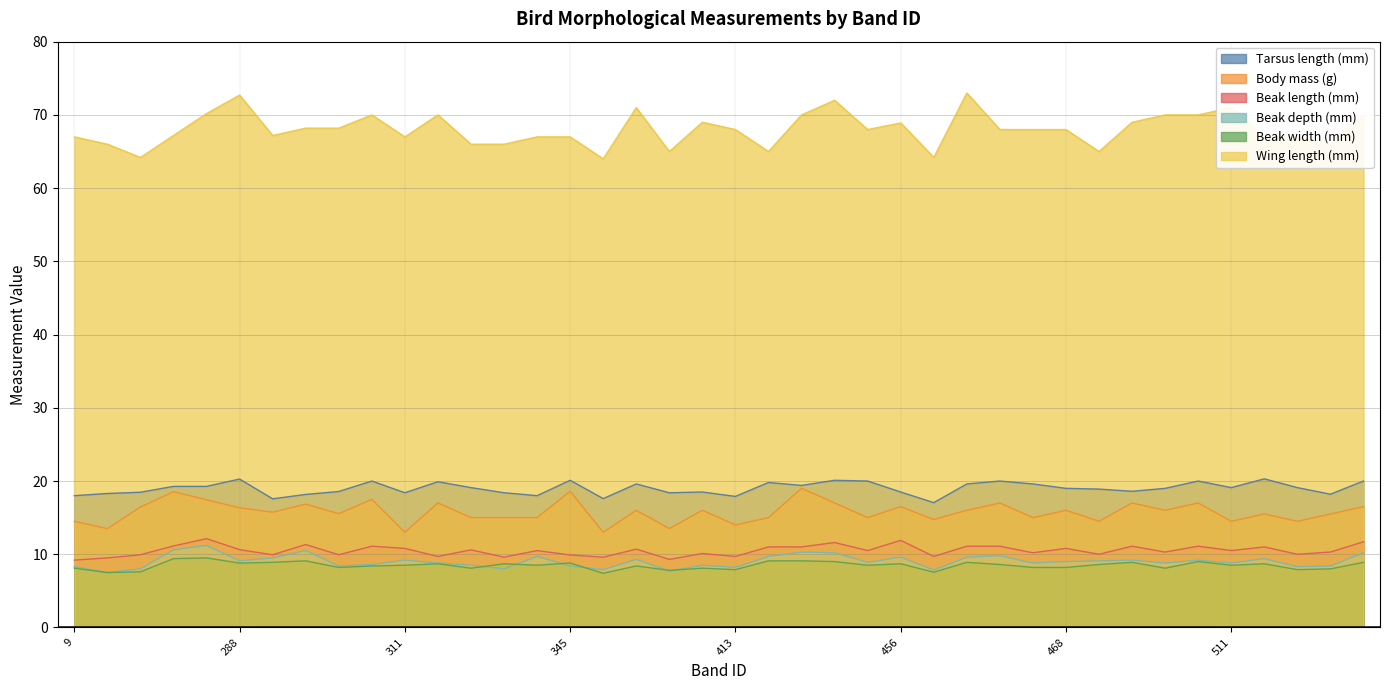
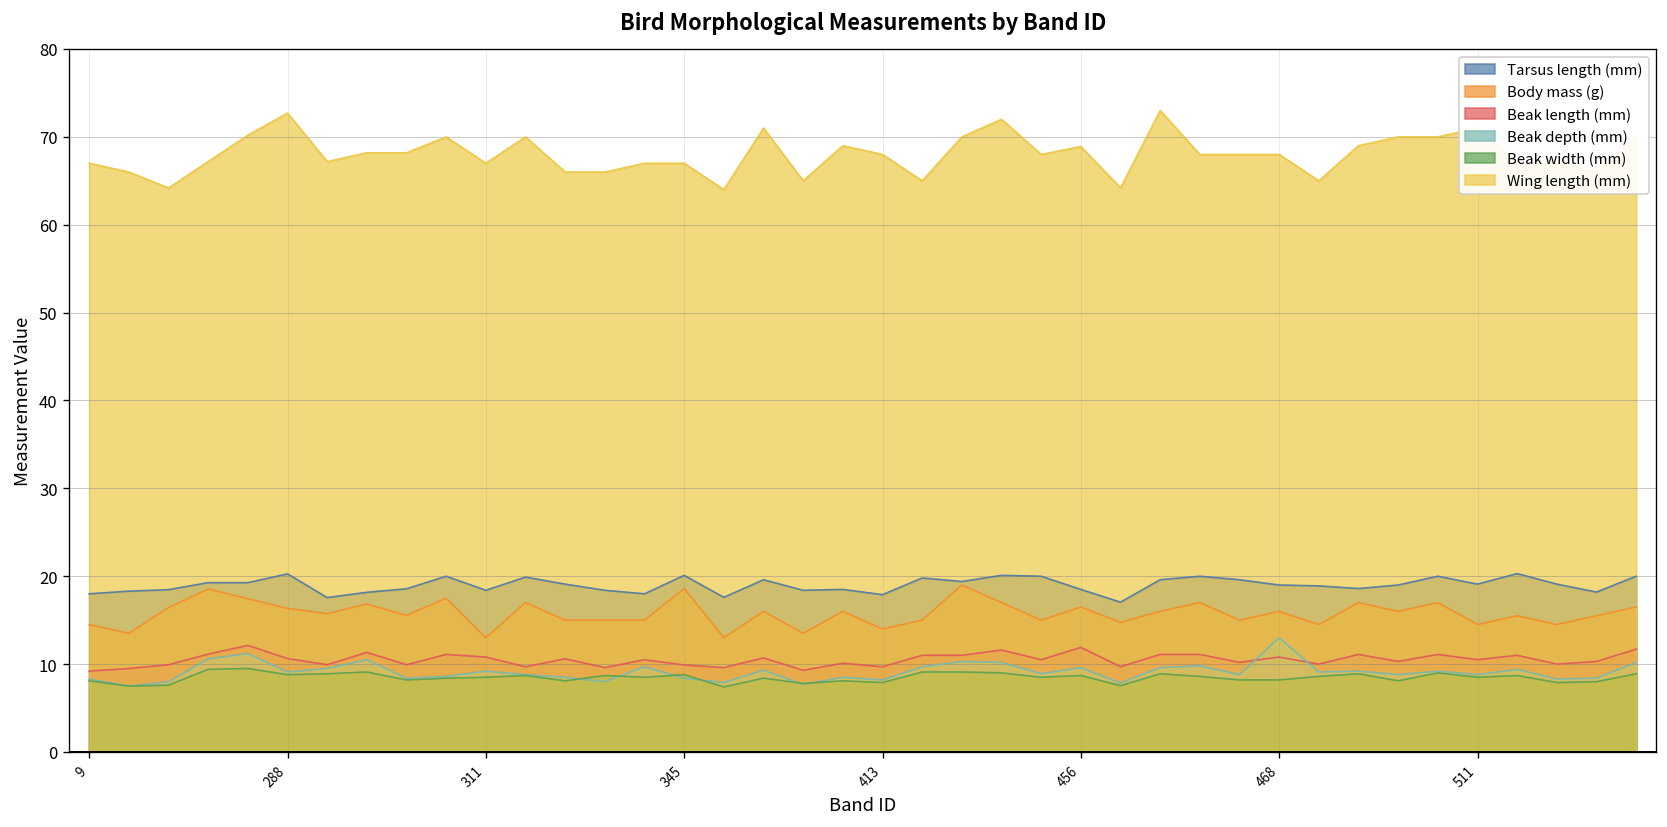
  {
    "Tarsus length (mm)": {
      "288": 20,
      "311": 18,
      "345": 20,
      "413": 18,
      "456": 19,
      "468": 19,
      "511": 19
    },
    "Body mass (g)": {
      "288": 16,
      "311": 13,
      "345": 19,
      "413": 14,
      "456": 17,
      "468": 16,
      "511": 15
    },
    "Beak length (mm)": {
      "288": 11,
      "311": 11,
      "345": 10,
      "413": 10,
      "456": 12,
      "468": 11,
      "511": 11
    },
    "Beak depth (mm)": {
      "311": 9,
      "345": 8,
      "456": 10,
-     "468": 9
+     "468": 13
    },
    "Beak width (mm)": {
      "311": 9,
      "345": 9,
      "456": 9,
      "468": 8
    },
    "Wing length (mm)": {
      "288": 73,
      "311": 67,
      "345": 67,
      "413": 68,
      "456": 69,
      "468": 68
    }
  }
